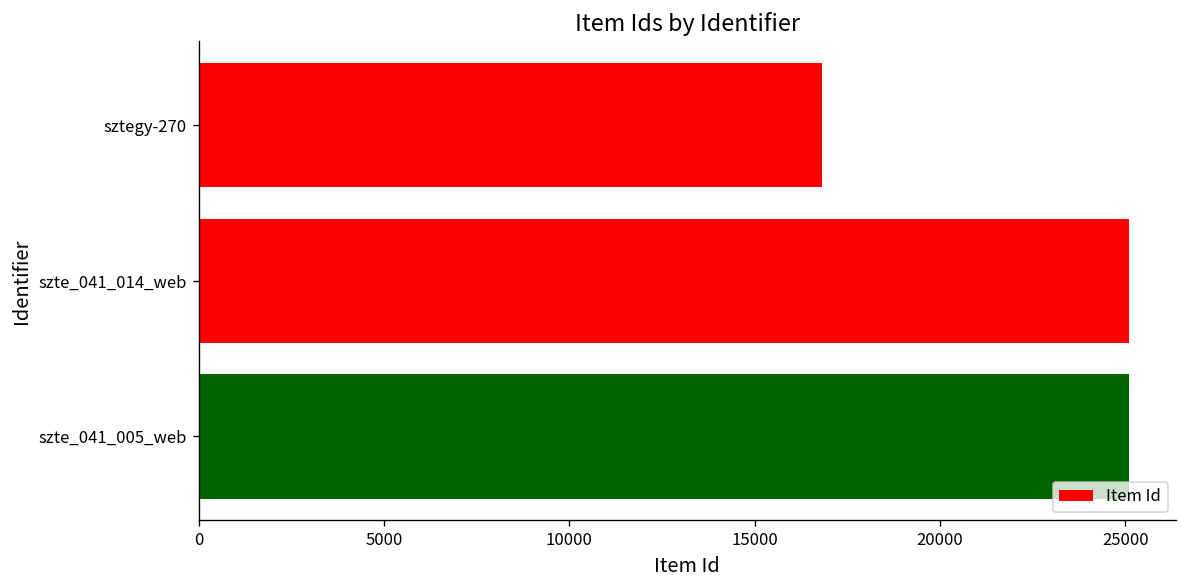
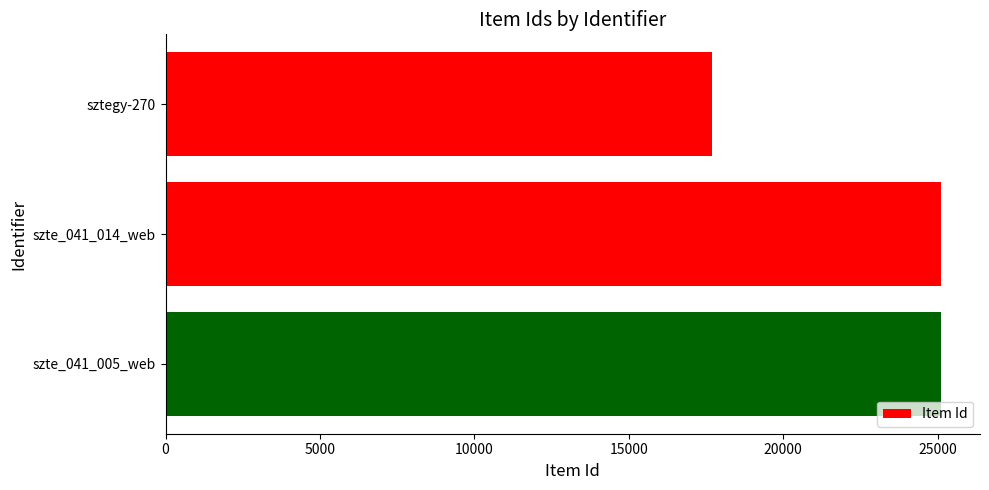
  {
-   "sztegy-270": 16800,
+   "sztegy-270": 17700,
    "szte_041_014_web": 25100,
    "szte_041_005_web": 25100
  }
